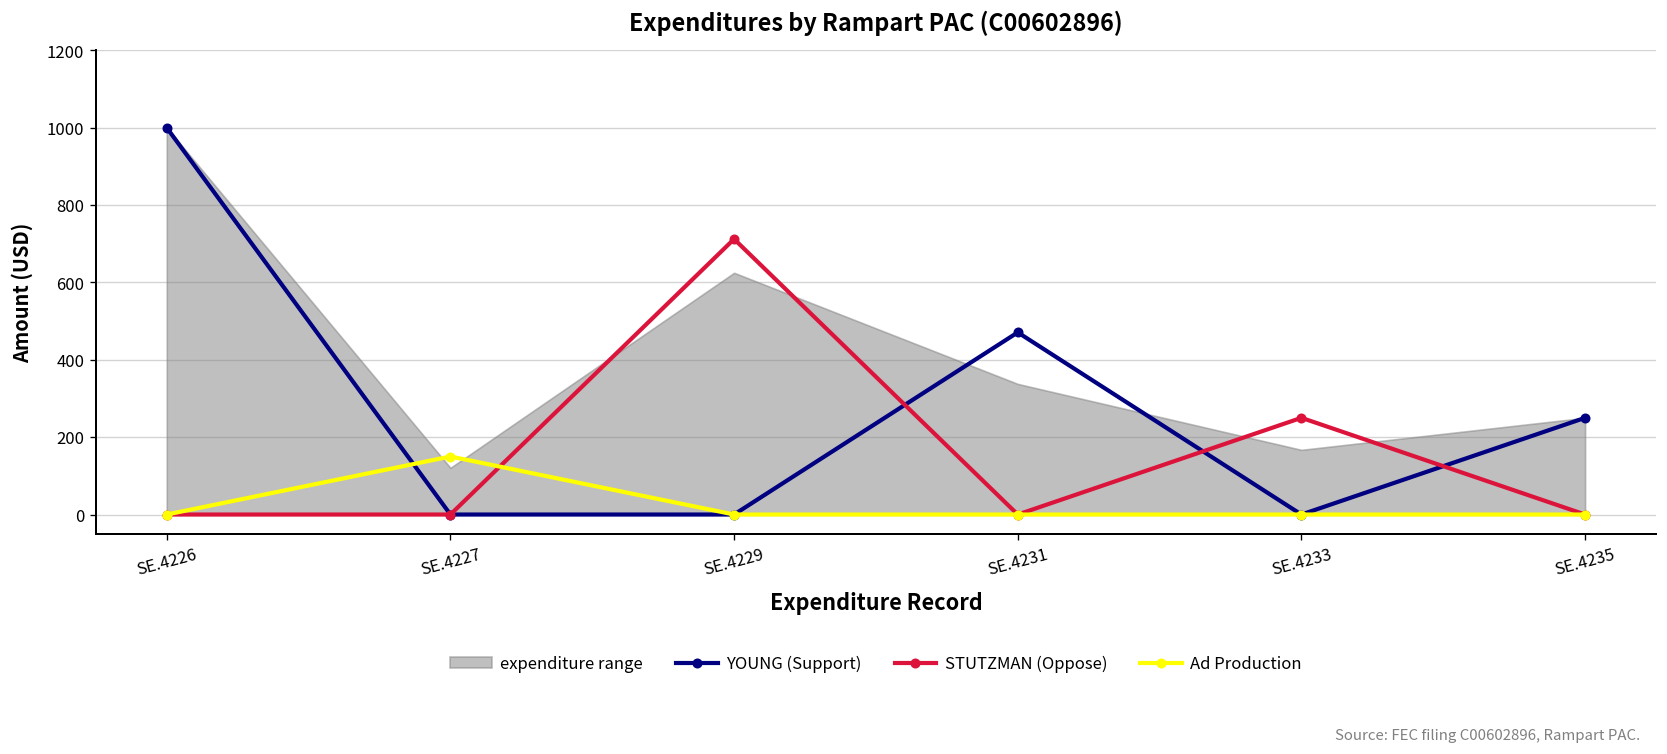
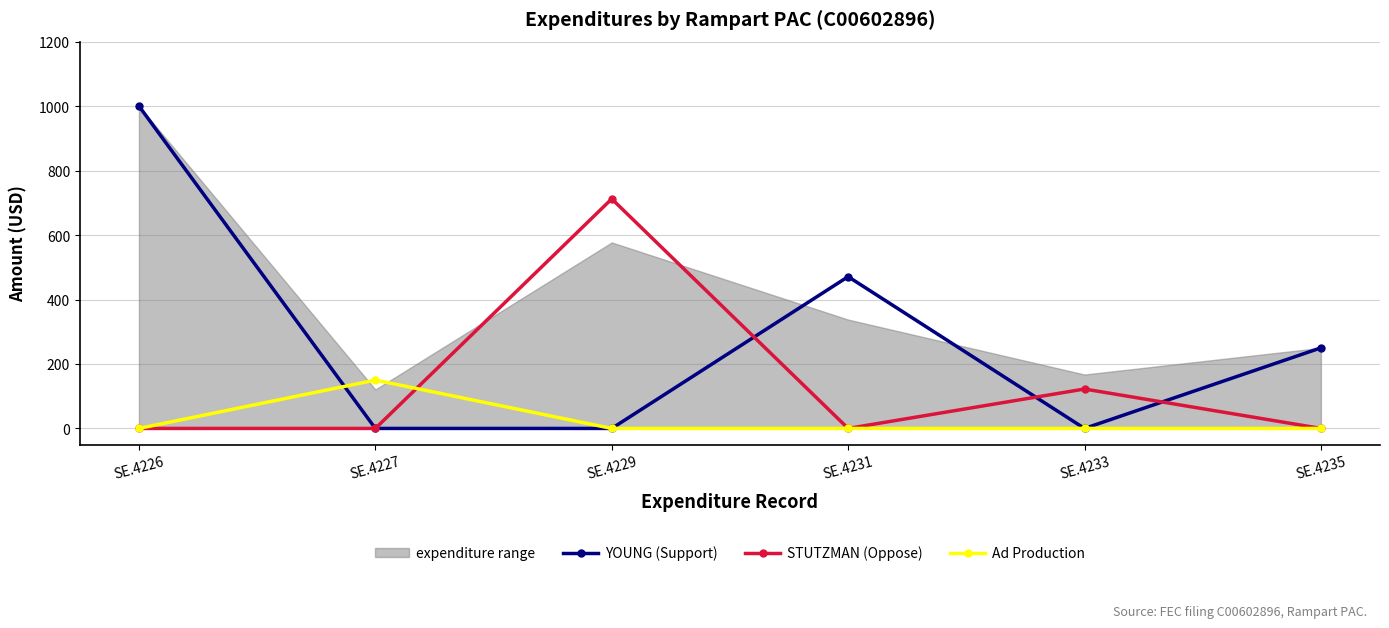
  {
    "expenditure range": {
      "SE.4227": 120,
-     "SE.4229": 630,
+     "SE.4229": 580,
      "SE.4231": 340,
      "SE.4233": 170
    },
    "YOUNG (Support)": {
      "SE.4231": 470
    },
    "STUTZMAN (Oppose)": {
      "SE.4229": 710,
-     "SE.4233": 250
+     "SE.4233": 120
    },
    "Ad Production": {
      "SE.4227": 150
    }
  }
